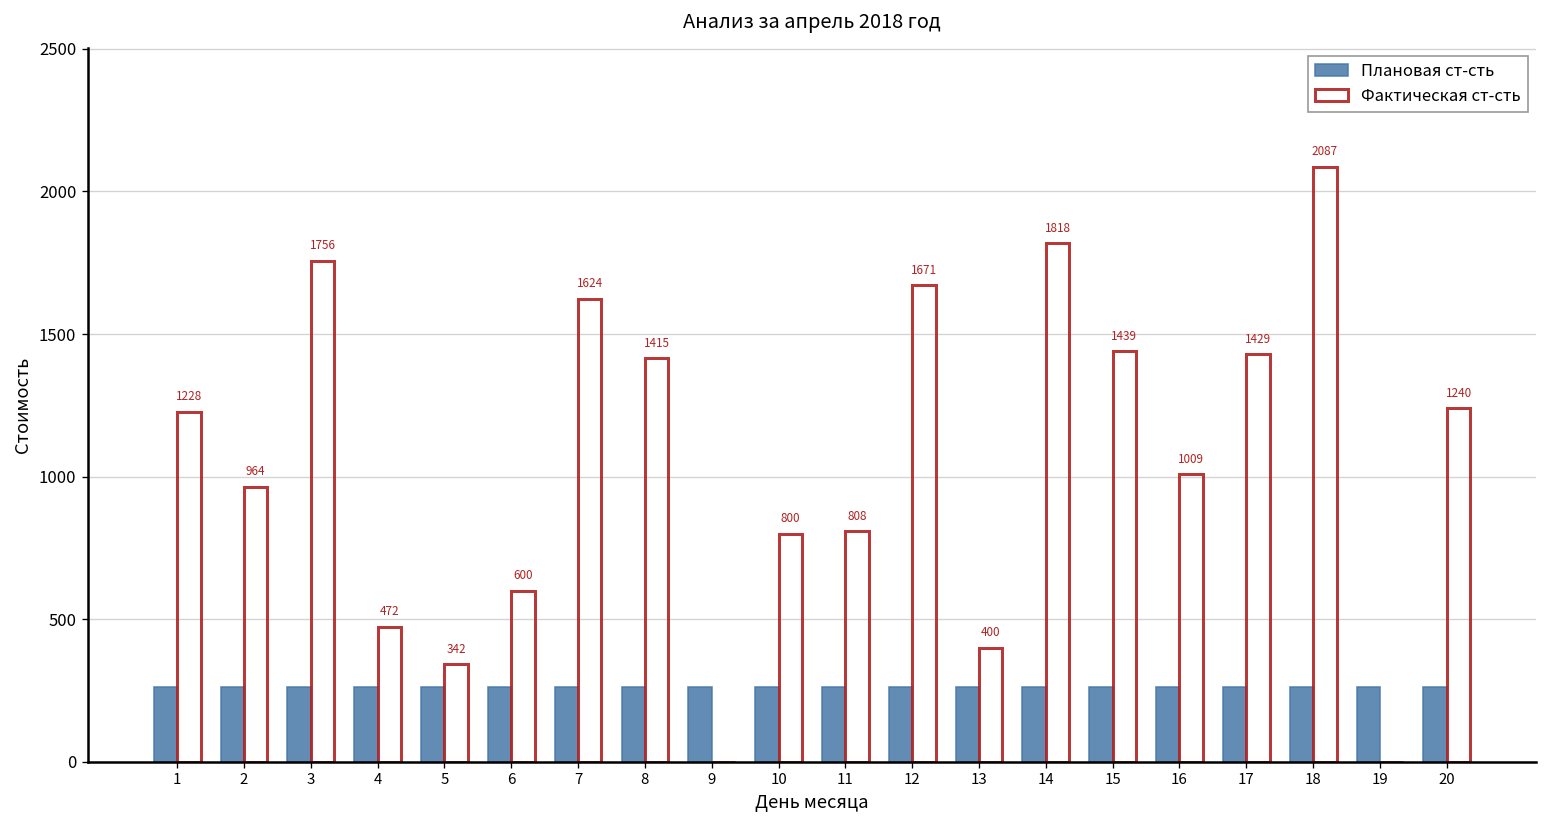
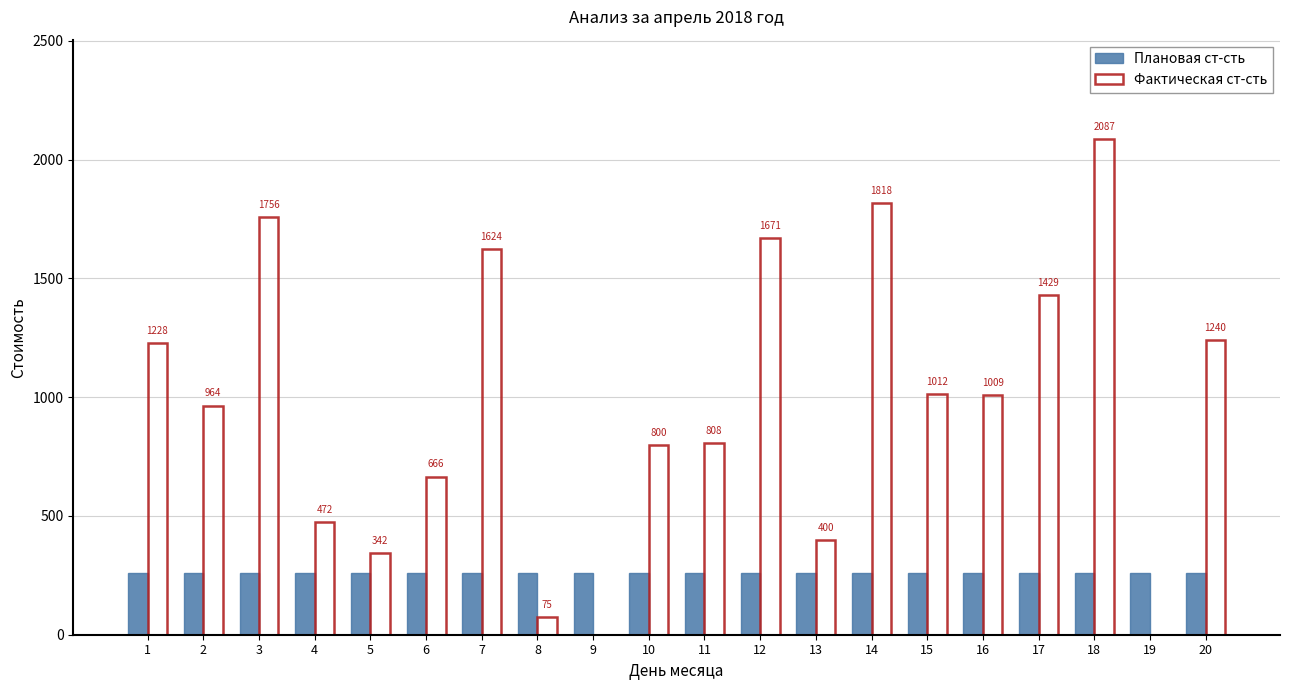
  {
    "Плановая ст-сть": {
      "1": 260,
      "2": 260,
      "3": 260,
      "4": 260,
      "5": 260,
      "6": 260,
      "7": 260,
      "8": 260,
      "9": 260,
      "10": 260,
      "11": 260,
      "12": 260,
      "13": 260,
      "14": 260,
      "15": 260,
      "16": 260,
      "17": 260,
      "18": 260,
      "19": 260,
      "20": 260
    },
    "Фактическая ст-сть": {
      "1": 1228,
      "2": 964,
      "3": 1756,
      "4": 472,
      "5": 342,
-     "6": 600,
+     "6": 666,
      "7": 1624,
-     "8": 1415,
+     "8": 75,
      "10": 800,
      "11": 808,
      "12": 1671,
      "13": 400,
      "14": 1818,
-     "15": 1439,
+     "15": 1012,
      "16": 1009,
      "17": 1429,
      "18": 2087,
      "20": 1240
    }
  }
